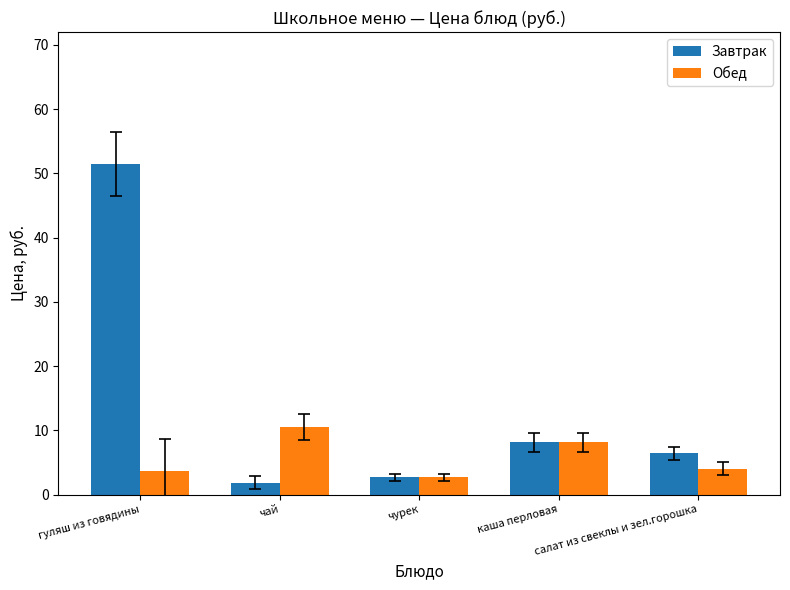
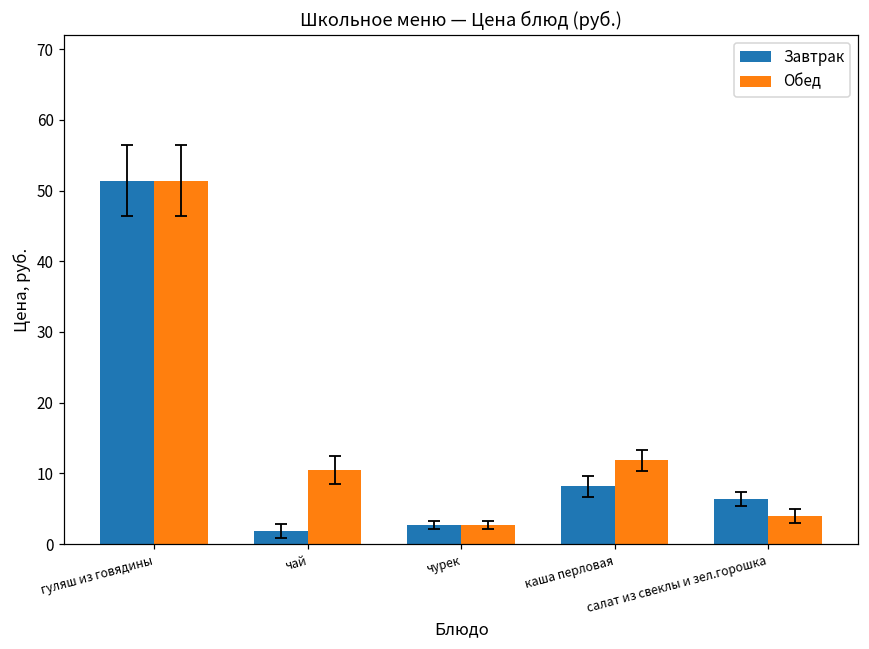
  {
    "Обед": {
-     "гуляш из говядины": 4,
+     "гуляш из говядины": 51,
      "чай": 11,
      "чурек": 3,
-     "каша перловая": 8,
+     "каша перловая": 12,
      "салат из свеклы и зел.горошка": 4
    }
  }
